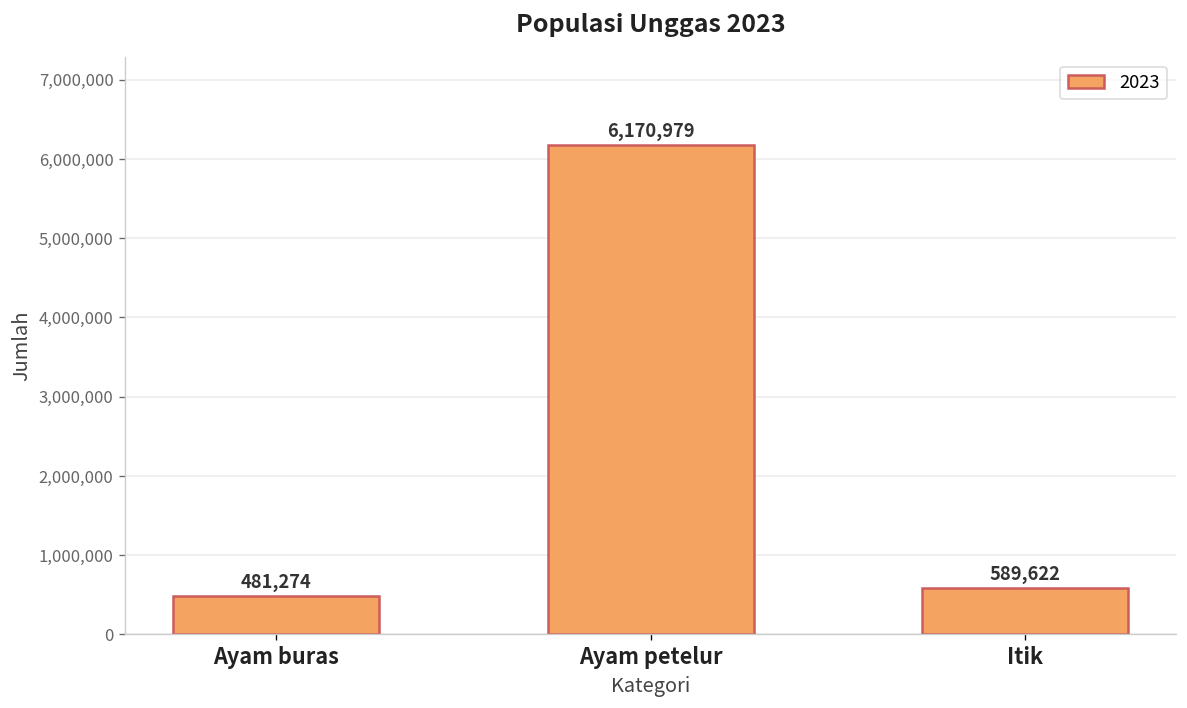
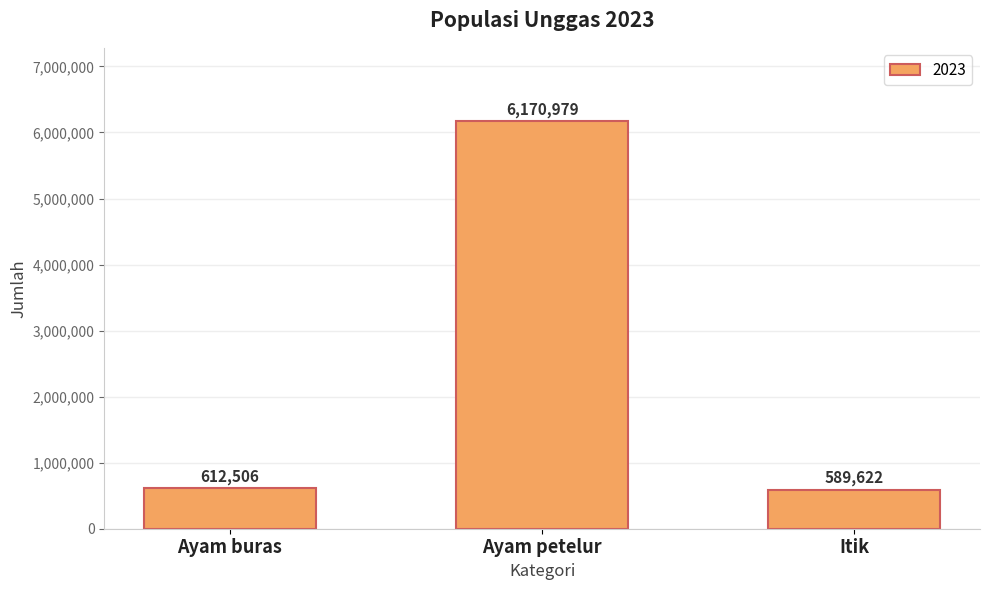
  {
-   "Ayam buras": "481,274",
+   "Ayam buras": "612,506",
    "Ayam petelur": "6,170,979",
    "Itik": "589,622"
  }
